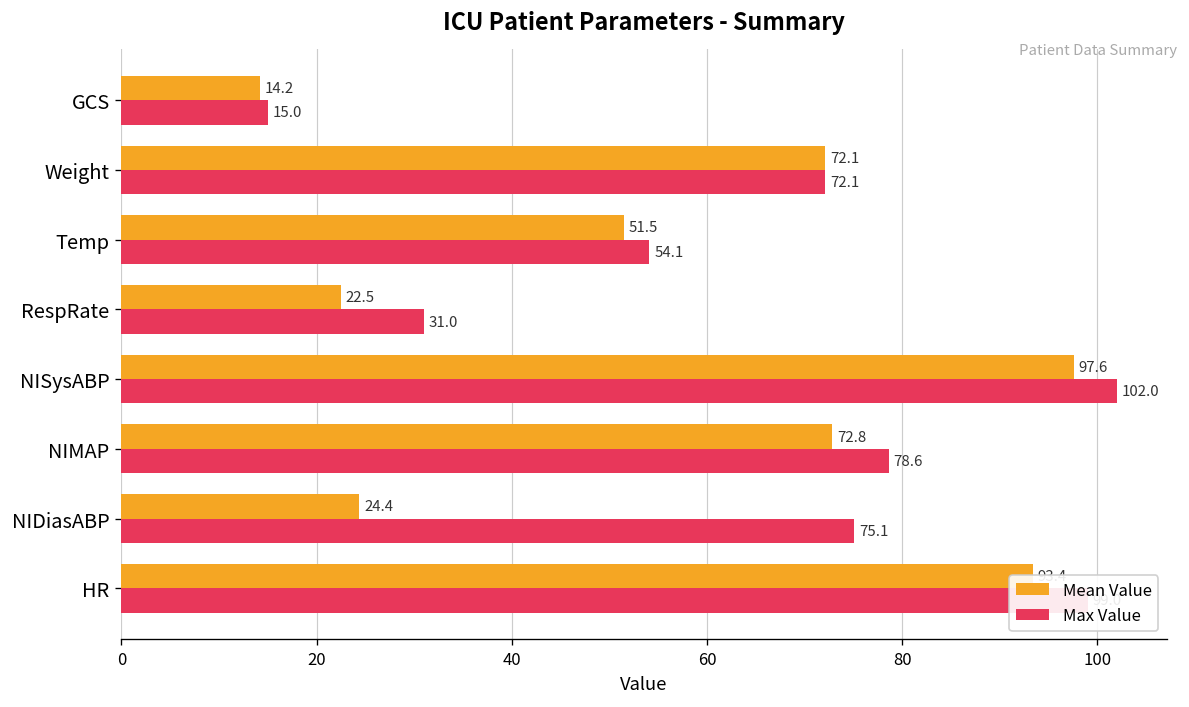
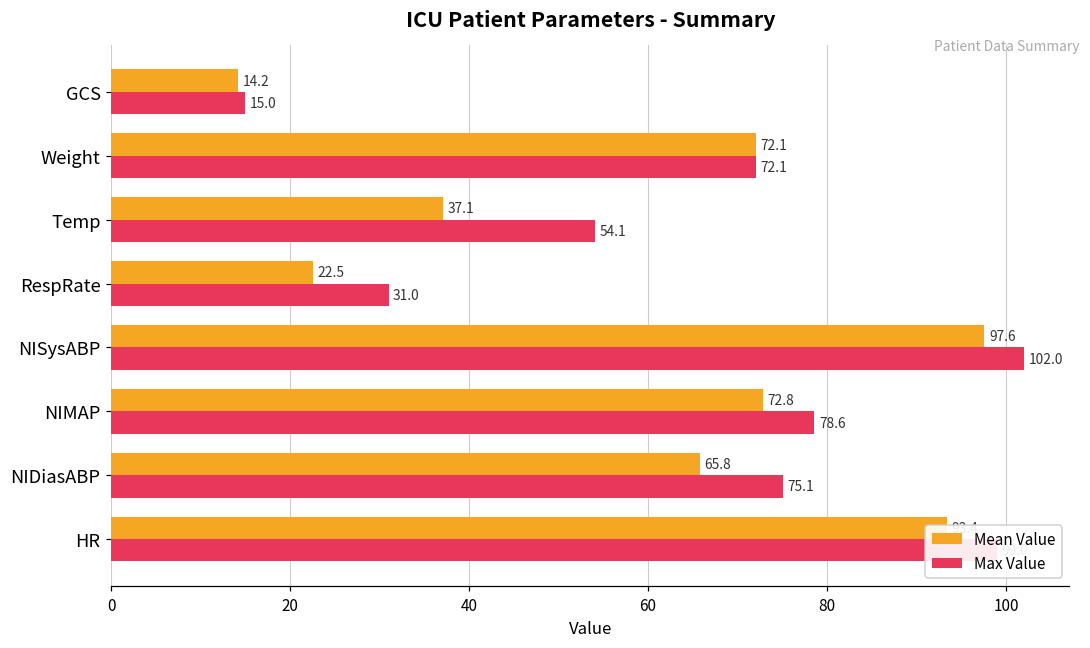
  {
    "Mean Value": {
      "GCS": 14.2,
      "Weight": 72.1,
-     "Temp": 51.5,
+     "Temp": 37.1,
      "RespRate": 22.5,
      "NISysABP": 97.6,
      "NIMAP": 72.8,
-     "NIDiasABP": 24.4
+     "NIDiasABP": 65.8
    },
    "Max Value": {
      "GCS": 15.0,
      "Weight": 72.1,
      "Temp": 54.1,
      "RespRate": 31.0,
      "NISysABP": 102.0,
      "NIMAP": 78.6,
      "NIDiasABP": 75.1
    }
  }
